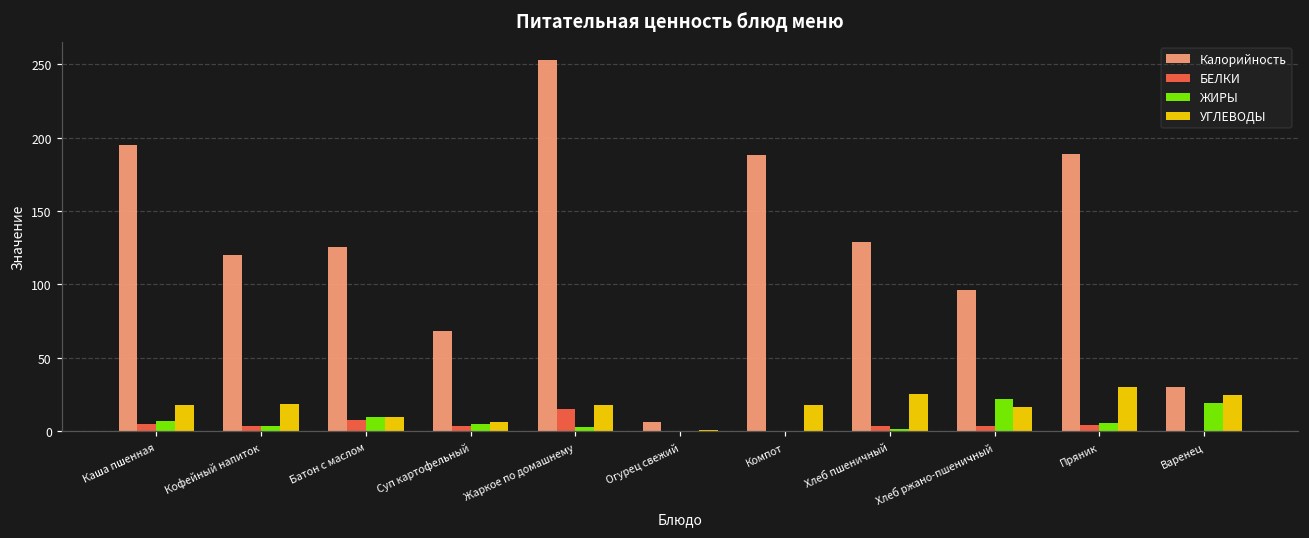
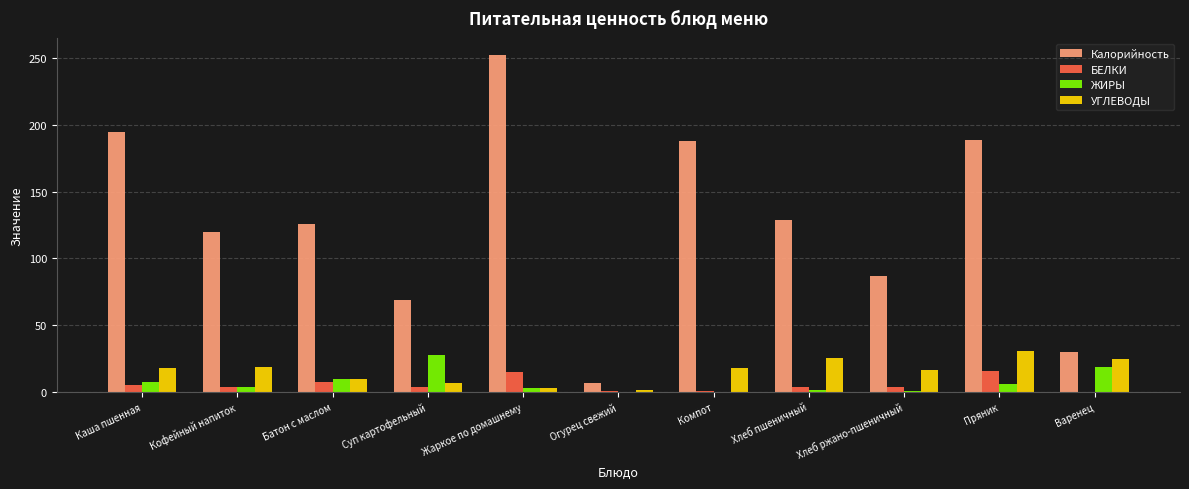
  {
    "Калорийность": {
      "Каша пшенная": 195,
      "Кофейный напиток": 120,
      "Батон с маслом": 126,
      "Суп картофельный": 69,
      "Жаркое по домашнему": 252,
      "Огурец свежий": 6,
      "Компот": 188,
      "Хлеб пшеничный": 129,
-     "Хлеб ржано-пшеничный": 96,
+     "Хлеб ржано-пшеничный": 87,
      "Пряник": 189,
      "Варенец": 30
    },
    "БЕЛКИ": {
      "Каша пшенная": 5,
      "Кофейный напиток": 4,
      "Батон с маслом": 8,
      "Суп картофельный": 4,
      "Жаркое по домашнему": 15,
      "Хлеб пшеничный": 4,
      "Хлеб ржано-пшеничный": 3,
-     "Пряник": 5,
+     "Пряник": 15,
      "Варенец": 0
    },
    "ЖИРЫ": {
      "Каша пшенная": 7,
      "Кофейный напиток": 4,
      "Батон с маслом": 9,
-     "Суп картофельный": 5,
+     "Суп картофельный": 28,
      "Жаркое по домашнему": 3,
      "Компот": 0,
-     "Хлеб ржано-пшеничный": 22,
+     "Хлеб ржано-пшеничный": 1,
      "Пряник": 6,
      "Варенец": 19
    },
    "УГЛЕВОДЫ": {
      "Каша пшенная": 18,
      "Кофейный напиток": 19,
      "Батон с маслом": 9,
      "Суп картофельный": 7,
-     "Жаркое по домашнему": 18,
+     "Жаркое по домашнему": 3,
      "Компот": 18,
      "Хлеб пшеничный": 25,
      "Хлеб ржано-пшеничный": 17,
      "Пряник": 30,
      "Варенец": 25
    }
  }
